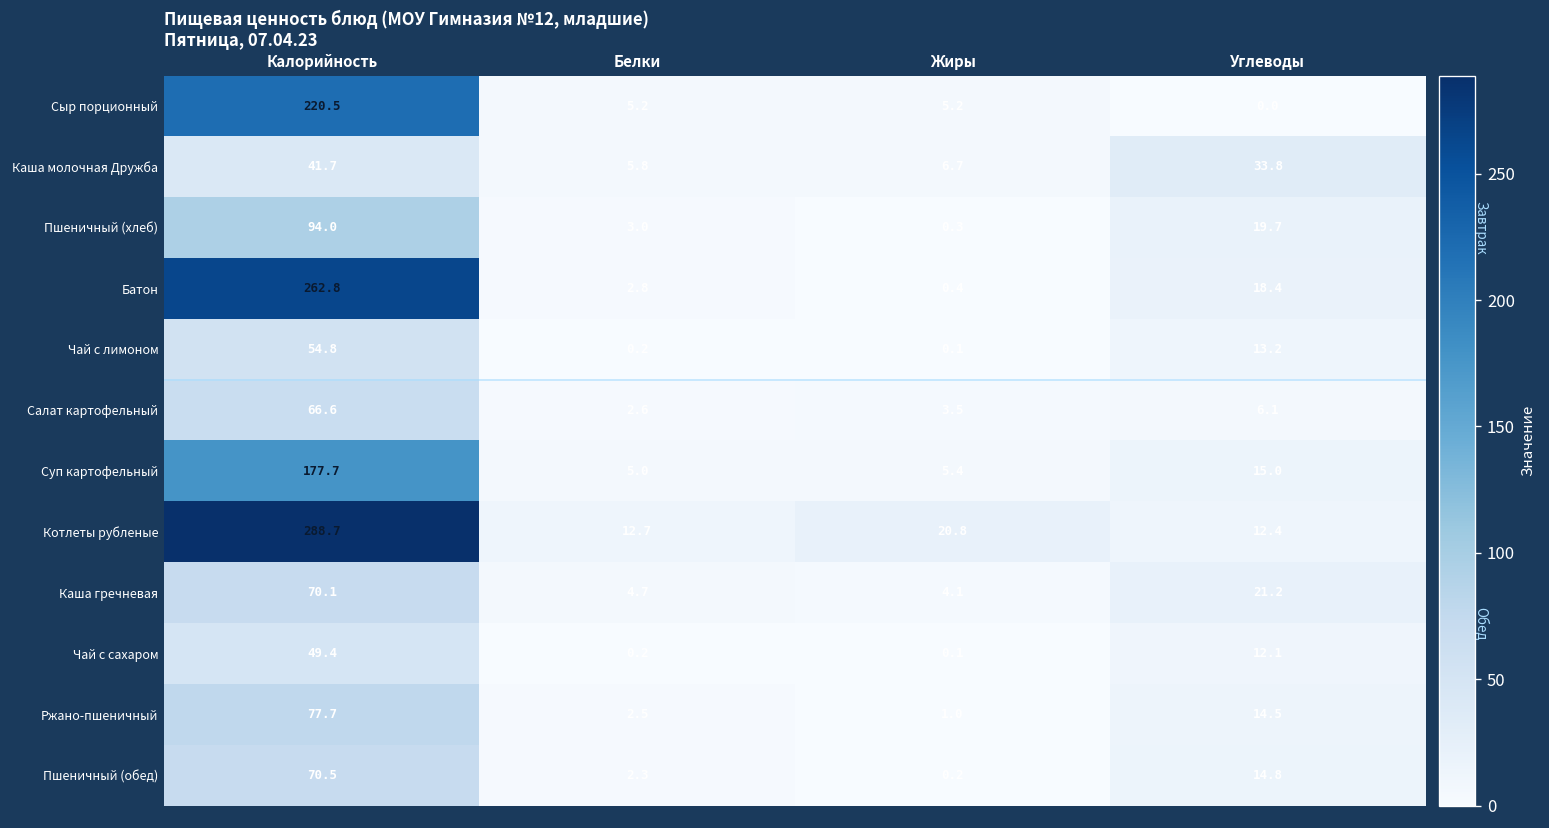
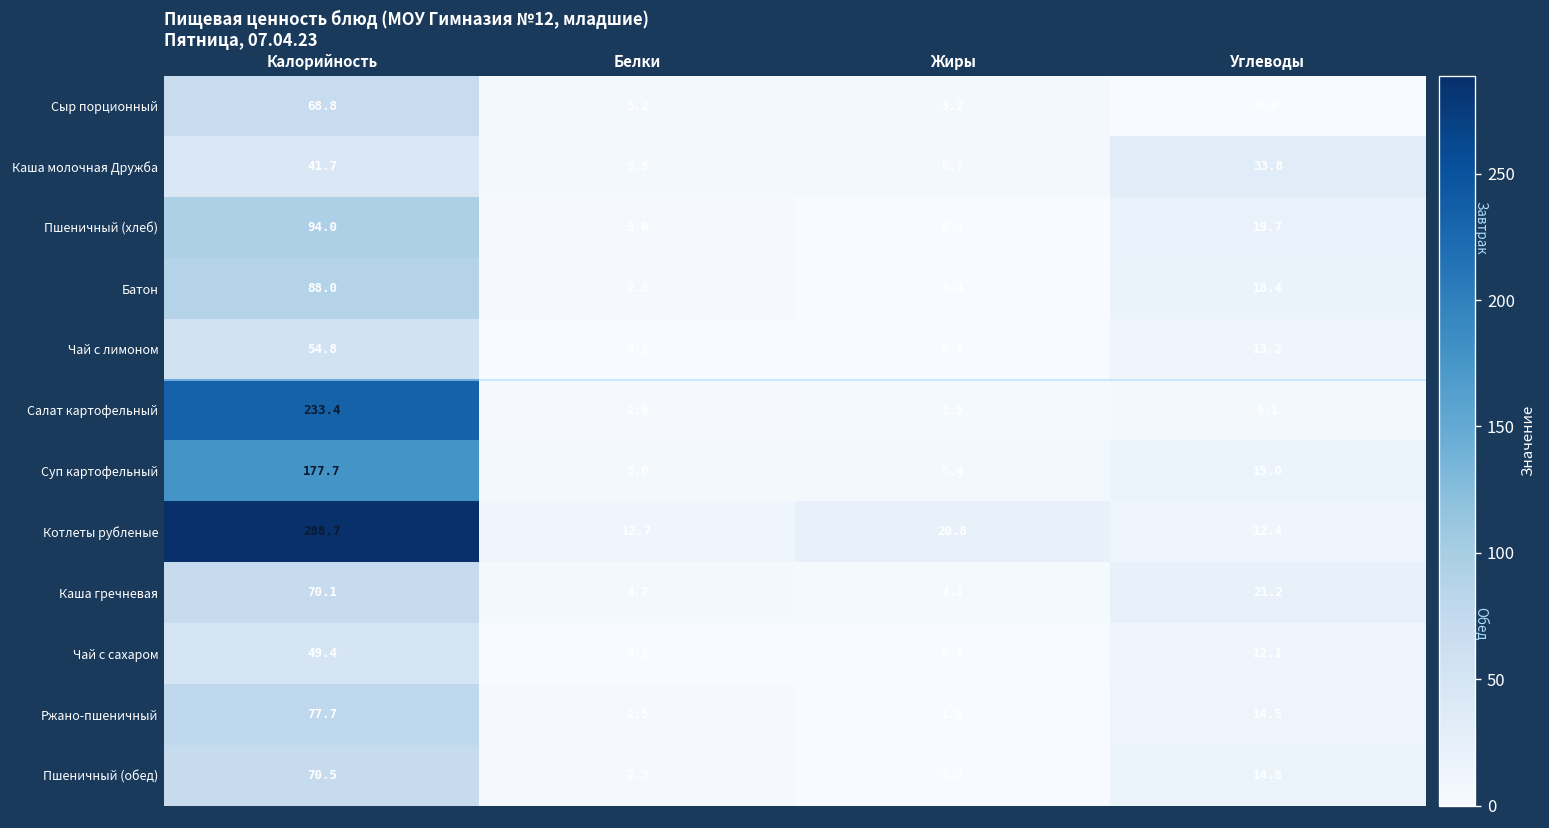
  {
    "Сыр порционный": {
-     "Калорийность": 220.5
+     "Калорийность": 68.8
    },
    "Пшеничный (хлеб)": {
      "Калорийность": 94.0
    },
    "Батон": {
-     "Калорийность": 262.8
+     "Калорийность": 88.0
    },
    "Салат картофельный": {
-     "Калорийность": 66.6
+     "Калорийность": 233.4
    },
    "Суп картофельный": {
      "Калорийность": 177.7
    },
    "Котлеты рубленые": {
      "Калорийность": 288.7
    },
    "Каша гречневая": {
      "Калорийность": 70.1
    },
    "Ржано-пшеничный": {
      "Калорийность": 77.7
    },
    "Пшеничный (обед)": {
      "Калорийность": 70.5
    }
  }
